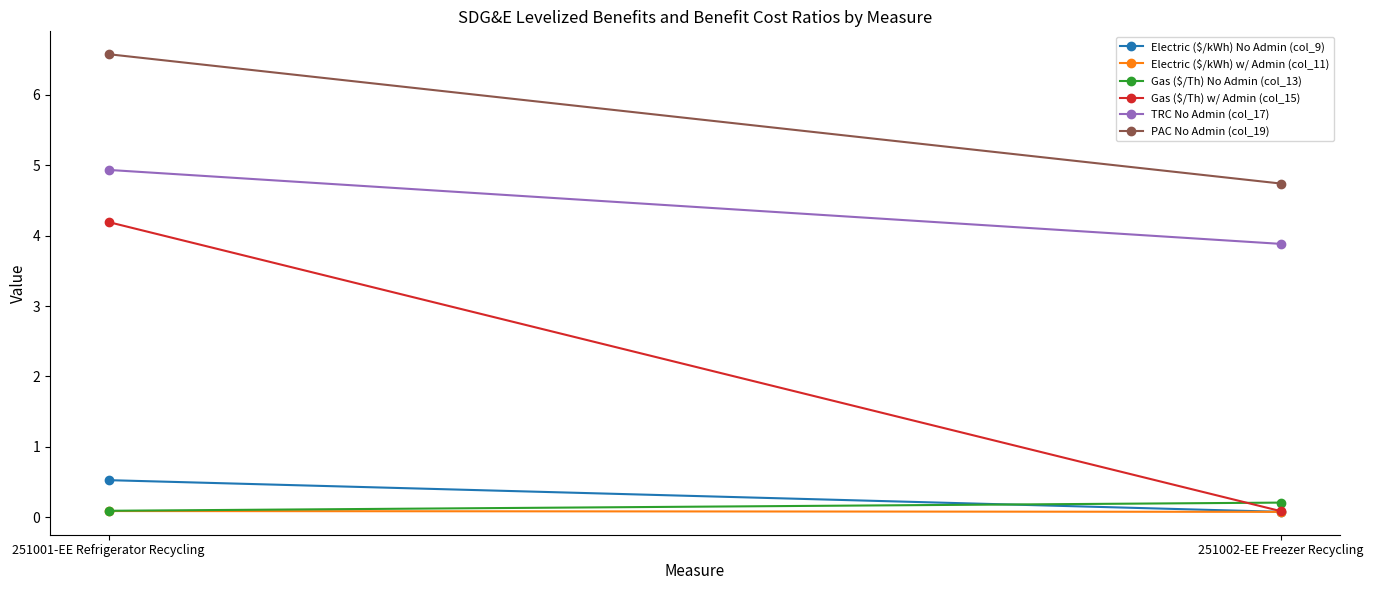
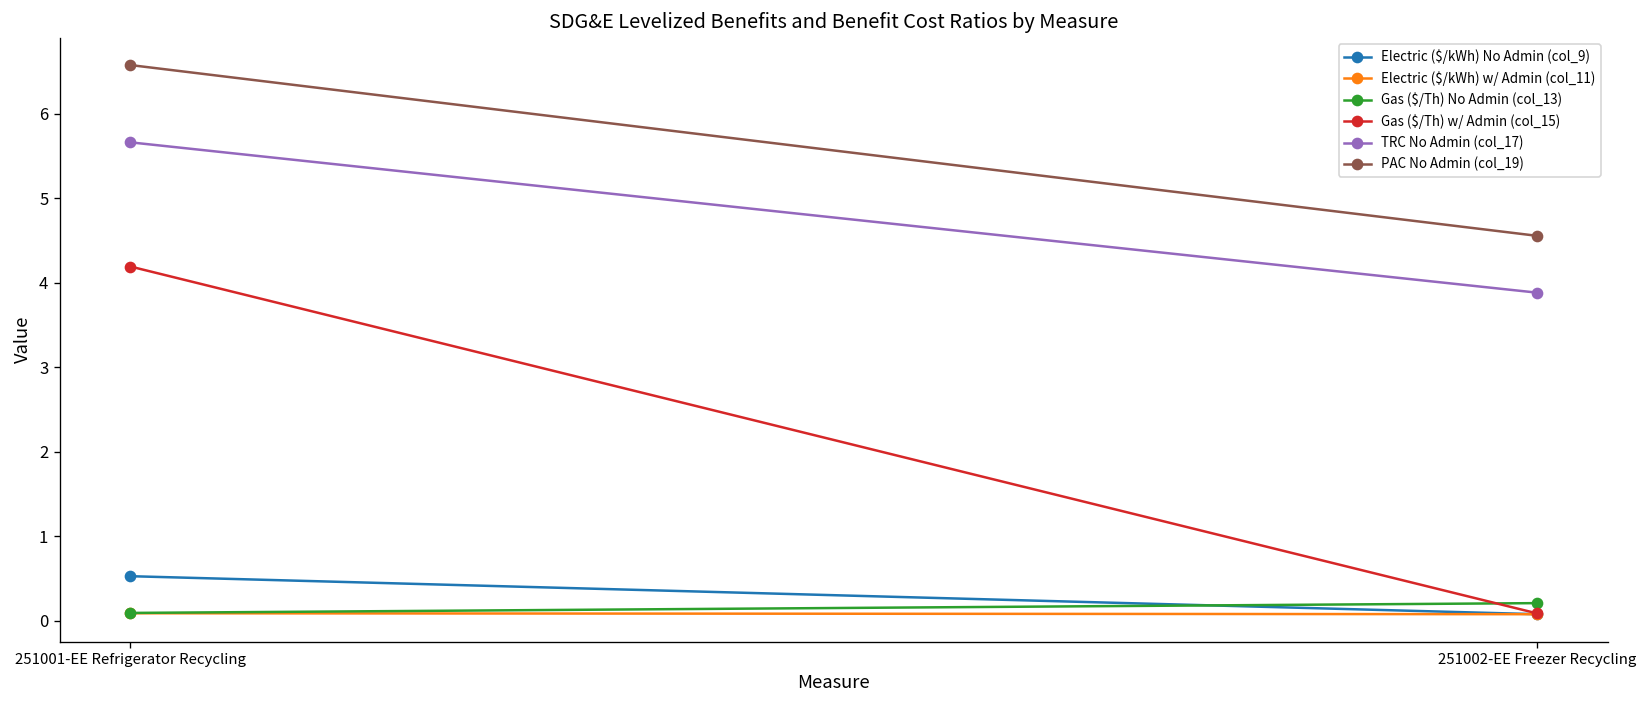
  {
    "Electric ($/kWh) No Admin (col_9)": {
      "251001-EE Refrigerator Recycling": 0.5
    },
    "Gas ($/Th) No Admin (col_13)": {
      "251002-EE Freezer Recycling": 0.2
    },
    "Gas ($/Th) w/ Admin (col_15)": {
      "251001-EE Refrigerator Recycling": 4.2
    },
    "TRC No Admin (col_17)": {
-     "251001-EE Refrigerator Recycling": 4.9,
+     "251001-EE Refrigerator Recycling": 5.7,
      "251002-EE Freezer Recycling": 3.9
    },
    "PAC No Admin (col_19)": {
      "251001-EE Refrigerator Recycling": 6.6,
-     "251002-EE Freezer Recycling": 4.7
+     "251002-EE Freezer Recycling": 4.6
    }
  }
